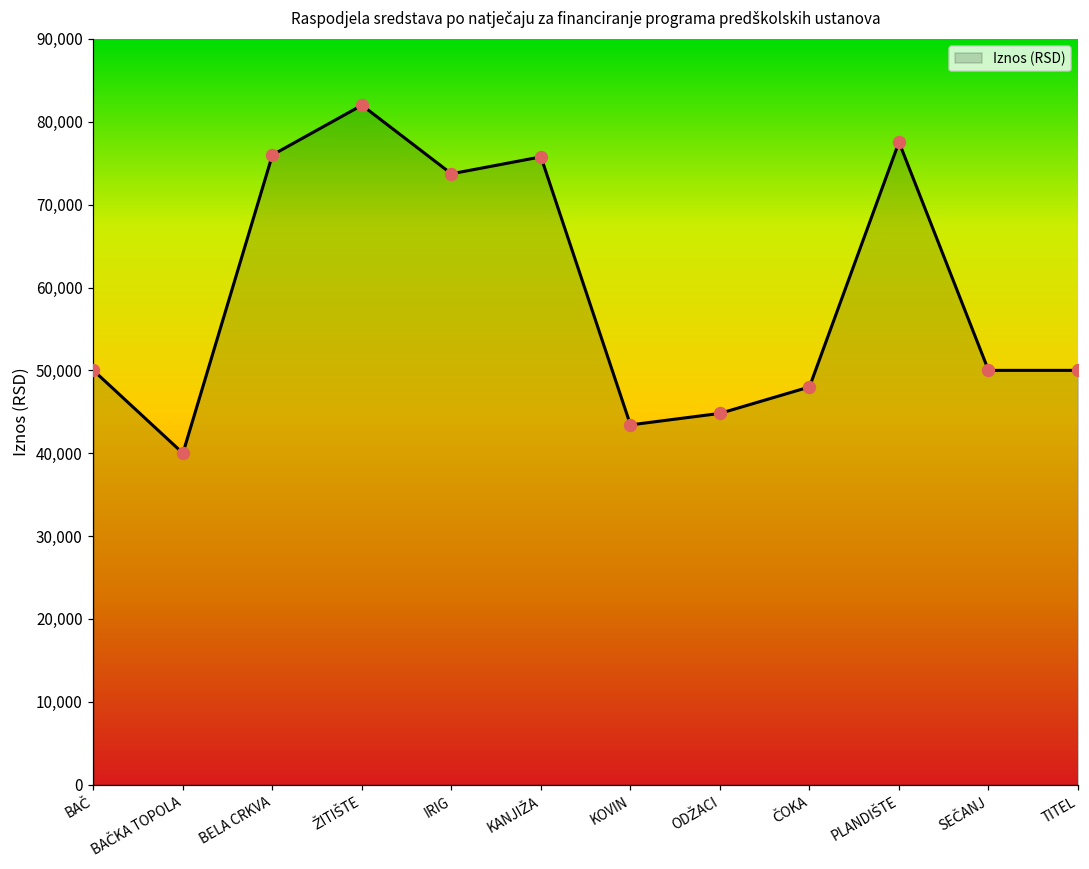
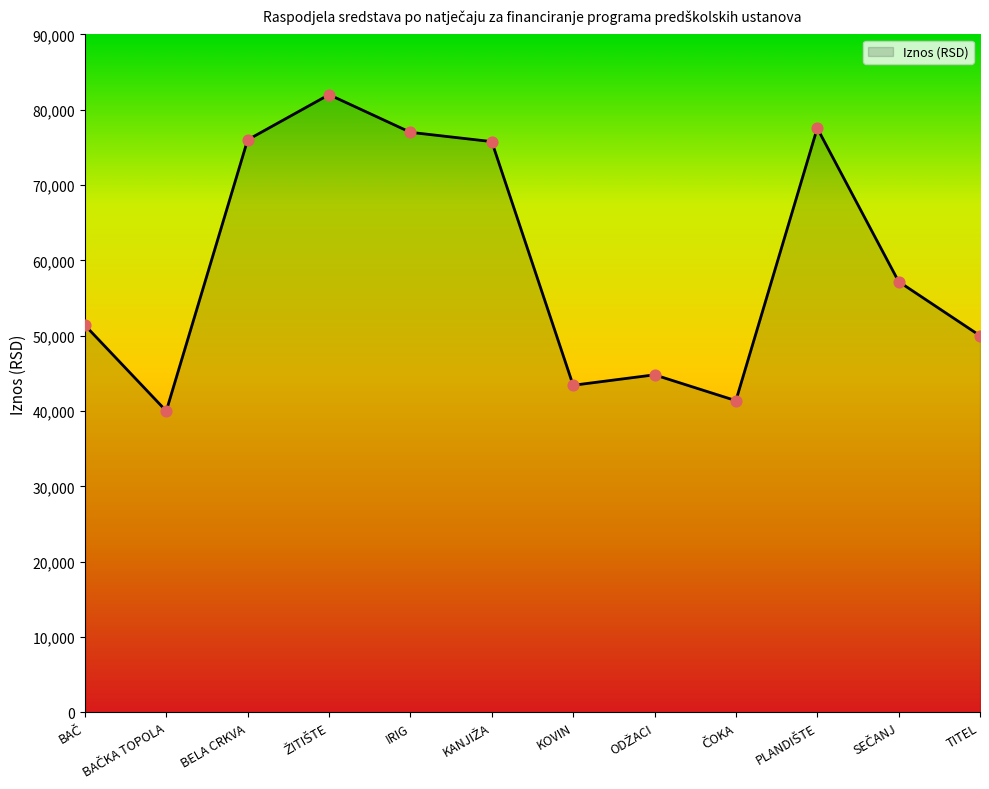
  {
-   "BAČ": "50,000",
+   "BAČ": "51,000",
    "BAČKA TOPOLA": "40,000",
    "BELA CRKVA": "76,000",
    "ŽITIŠTE": "82,000",
-   "IRIG": "74,000",
+   "IRIG": "77,000",
    "KANJIŽA": "76,000",
    "KOVIN": "43,000",
    "ODŽACI": "45,000",
-   "ČOKA": "48,000",
+   "ČOKA": "41,000",
    "PLANDIŠTE": "78,000",
-   "SEČANJ": "50,000",
+   "SEČANJ": "57,000",
    "TITEL": "50,000"
  }
